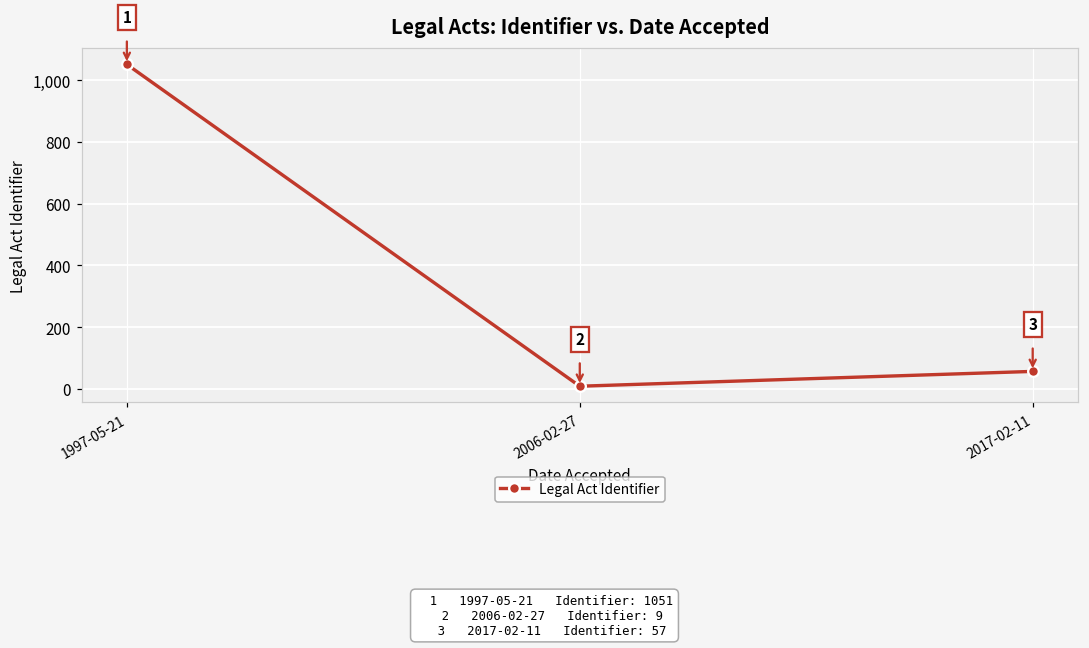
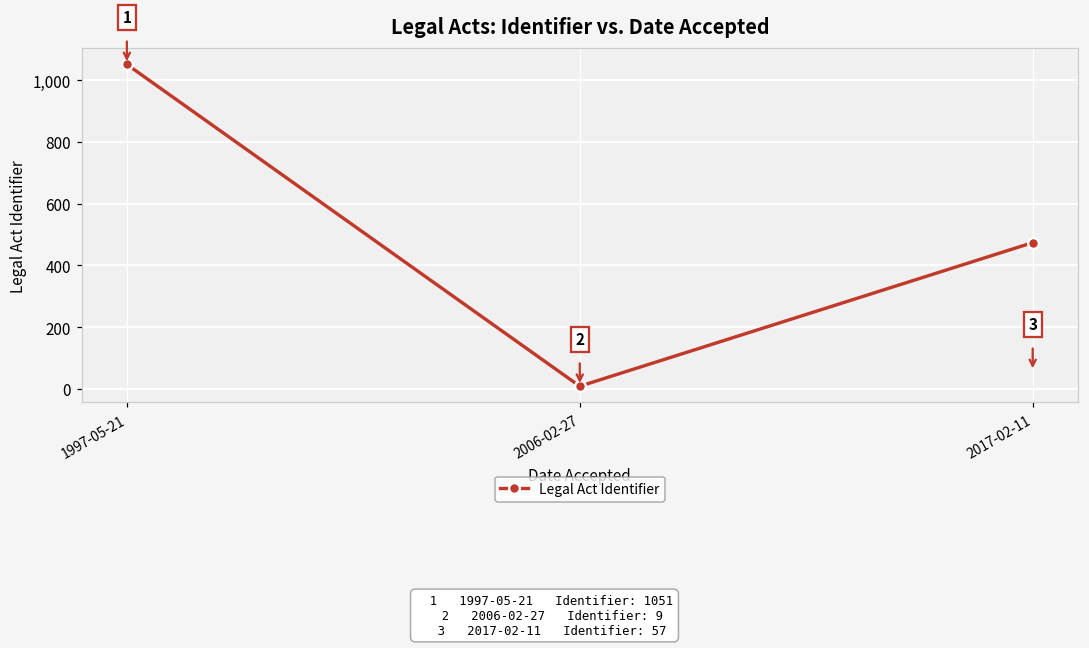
  {
    "1997-05-21": "1,050",
    "2006-02-27": "10",
-   "2017-02-11": "60"
+   "2017-02-11": "470"
  }
